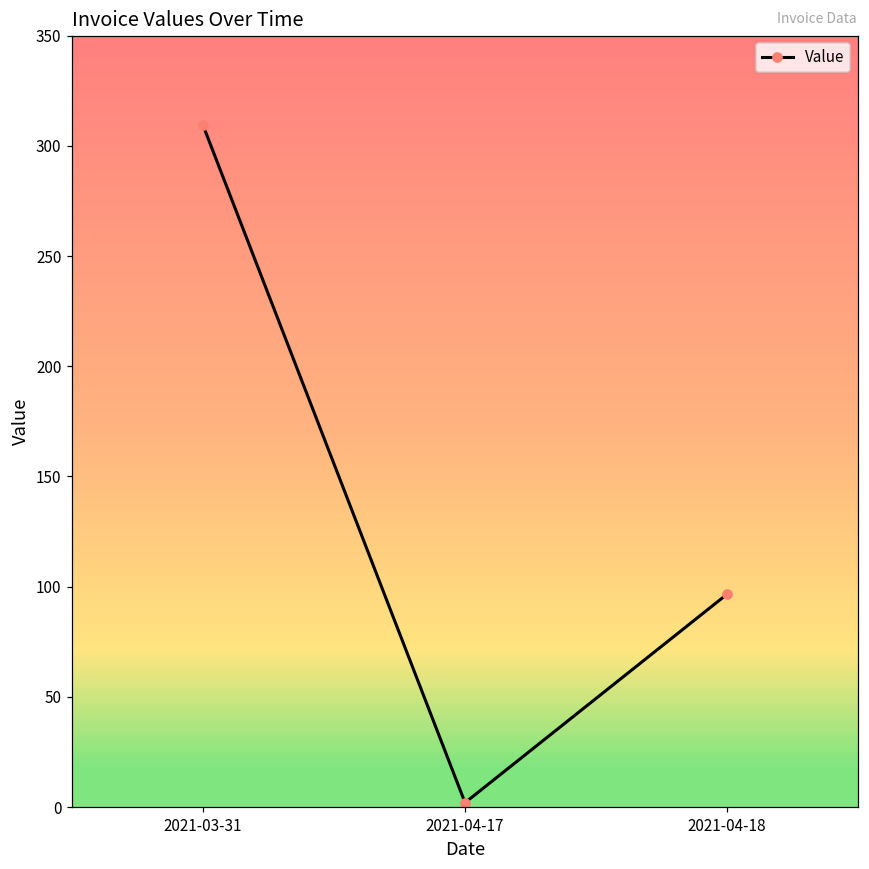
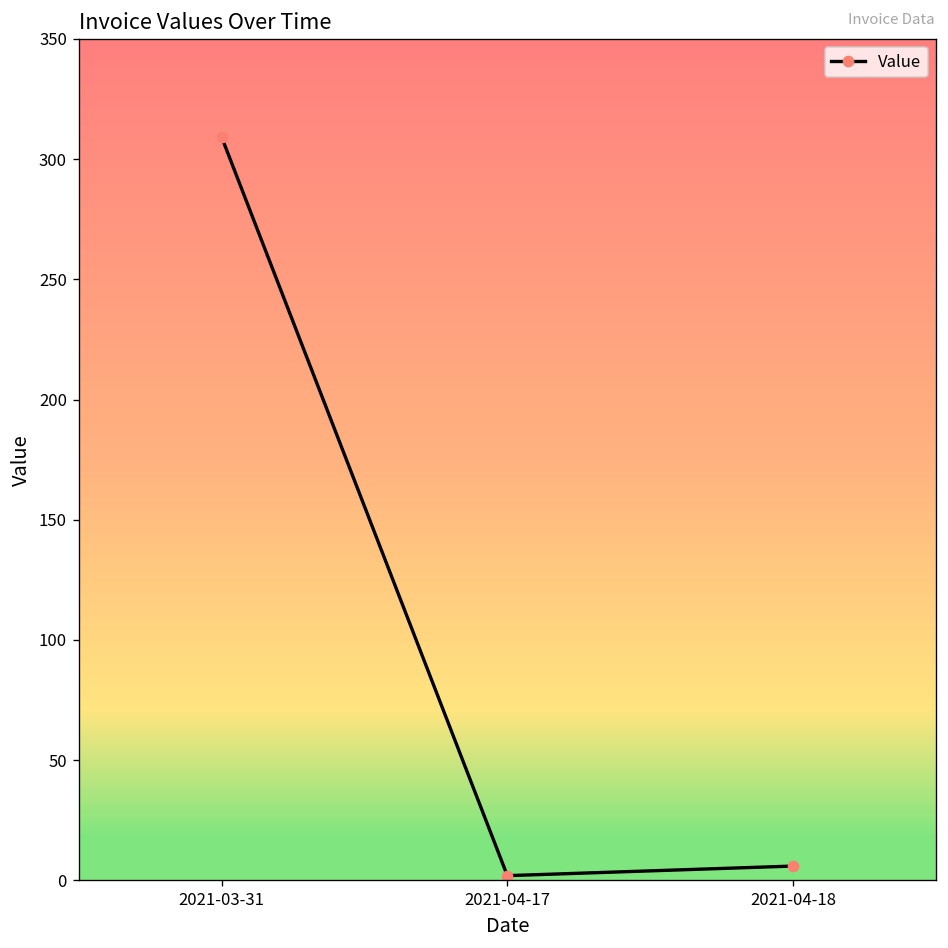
  {
    "2021-03-31": 309,
    "2021-04-17": 2,
-   "2021-04-18": 97
+   "2021-04-18": 6
  }
